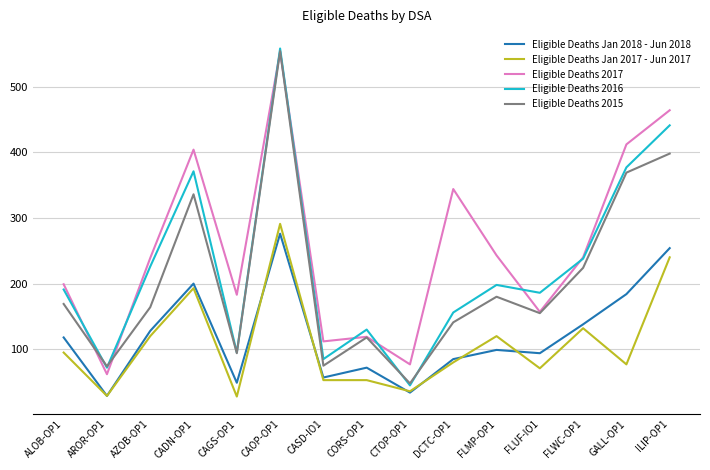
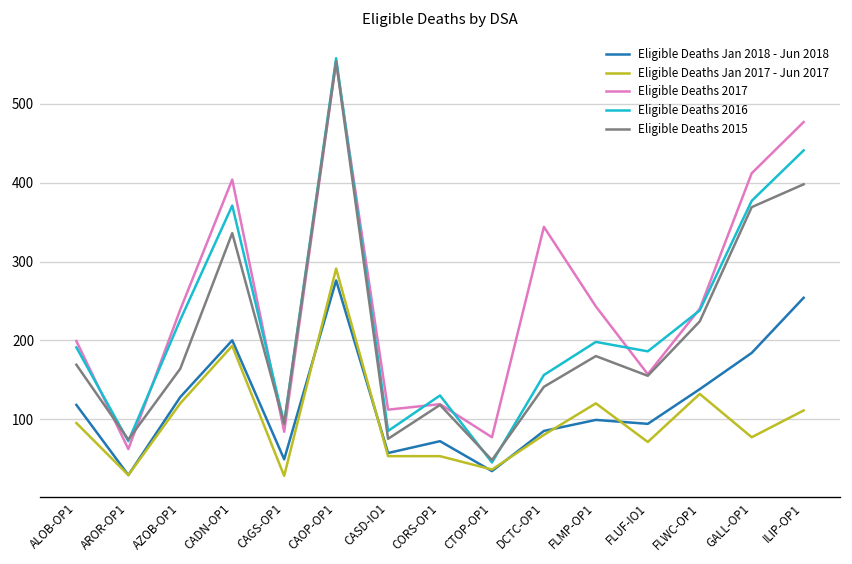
  {
    "Eligible Deaths Jan 2018 - Jun 2018": {
      "ALOB-OP1": 120,
      "AZOB-OP1": 130,
      "CADN-OP1": 200,
      "CAGS-OP1": 50,
      "CAOP-OP1": 280,
      "CASD-IO1": 60,
      "CORS-OP1": 70,
      "DCTC-OP1": 90,
      "FLMP-OP1": 100,
      "FLUF-IO1": 90,
      "FLWC-OP1": 140,
      "GALL-OP1": 180,
      "ILIP-OP1": 250
    },
    "Eligible Deaths Jan 2017 - Jun 2017": {
      "ALOB-OP1": 100,
      "AZOB-OP1": 120,
      "CADN-OP1": 190,
      "CAGS-OP1": 30,
      "CAOP-OP1": 290,
      "CASD-IO1": 50,
      "CORS-OP1": 50,
      "DCTC-OP1": 80,
      "FLMP-OP1": 120,
      "FLUF-IO1": 70,
      "FLWC-OP1": 130,
      "GALL-OP1": 80,
-     "ILIP-OP1": 240
+     "ILIP-OP1": 110
    },
    "Eligible Deaths 2017": {
      "ALOB-OP1": 200,
      "AROR-OP1": 60,
      "AZOB-OP1": 240,
      "CADN-OP1": 400,
-     "CAGS-OP1": 180,
+     "CAGS-OP1": 80,
      "CASD-IO1": 110,
      "CTOP-OP1": 80,
      "DCTC-OP1": 340,
      "FLMP-OP1": 240,
      "GALL-OP1": 410,
-     "ILIP-OP1": 460
+     "ILIP-OP1": 480
    },
    "Eligible Deaths 2016": {
      "ALOB-OP1": 190,
      "AZOB-OP1": 230,
      "CADN-OP1": 370,
      "CAOP-OP1": 560,
      "CASD-IO1": 90,
      "CORS-OP1": 130,
      "DCTC-OP1": 160,
      "FLMP-OP1": 200,
      "FLUF-IO1": 190,
      "GALL-OP1": 380,
      "ILIP-OP1": 440
    },
    "Eligible Deaths 2015": {
      "ALOB-OP1": 170,
      "AZOB-OP1": 160,
      "CADN-OP1": 340,
      "CASD-IO1": 80,
      "DCTC-OP1": 140,
      "FLMP-OP1": 180,
      "FLWC-OP1": 220,
      "GALL-OP1": 370,
      "ILIP-OP1": 400
    }
  }
